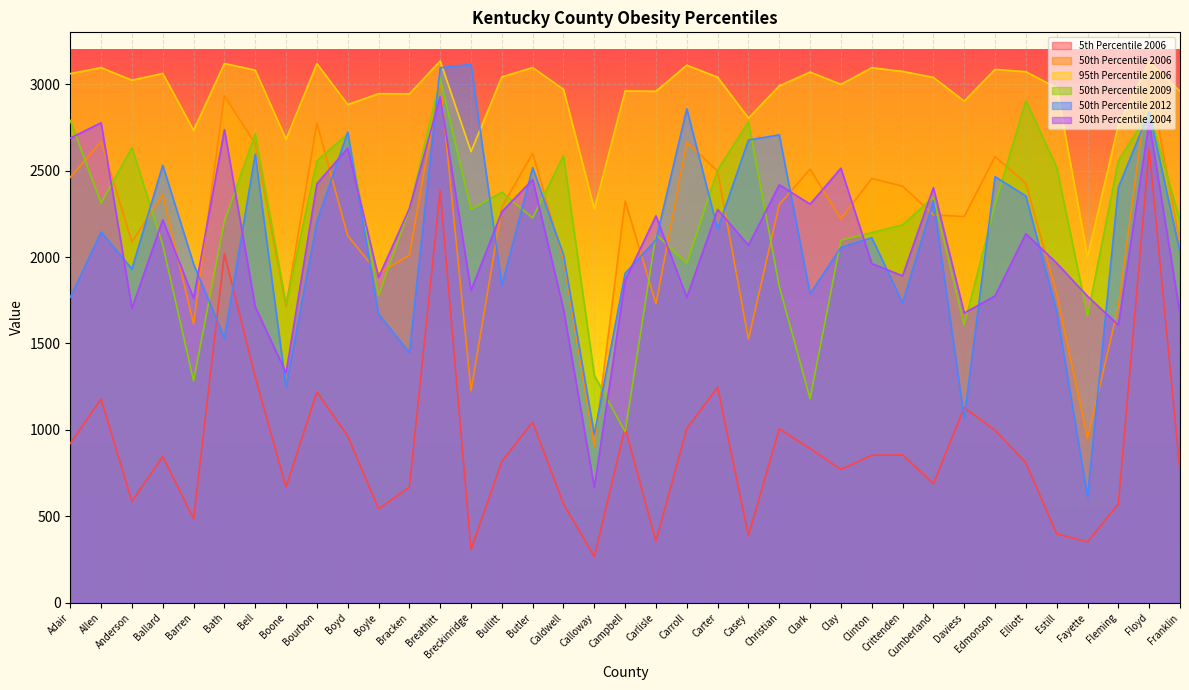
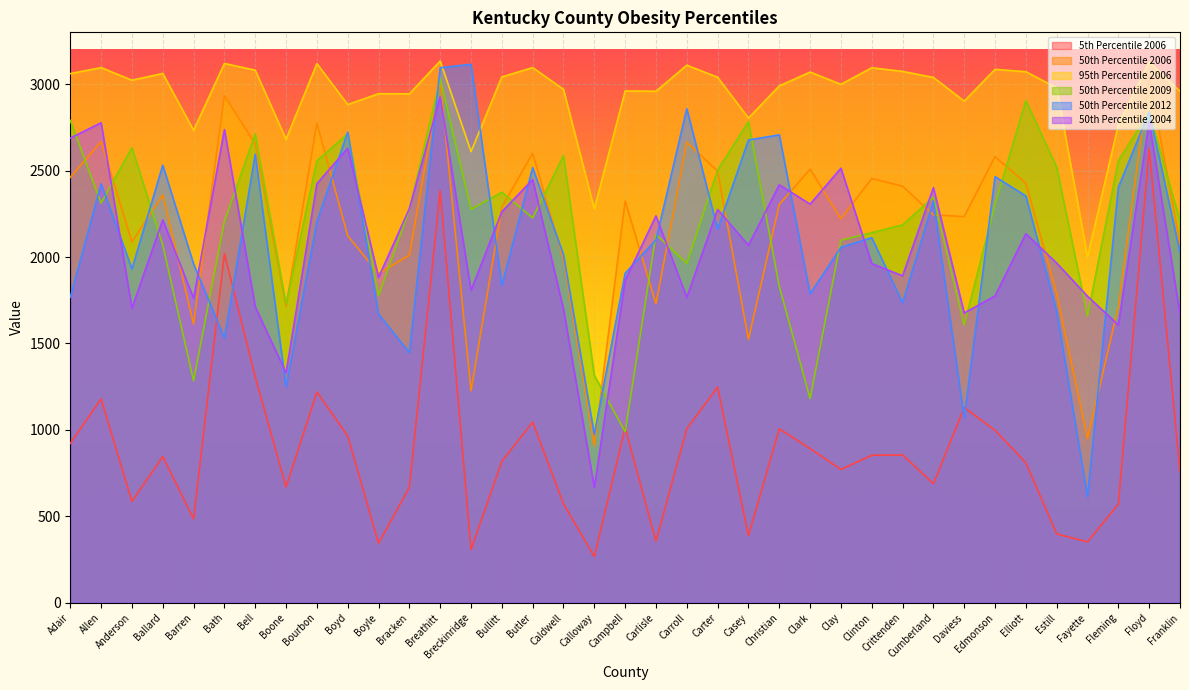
  {
    "5th Percentile 2006": {
      "Adair": 920,
      "Allen": 1180,
      "Anderson": 590,
      "Ballard": 850,
      "Barren": 490,
      "Bath": 2020,
      "Bell": 1310,
      "Boone": 670,
      "Bourbon": 1220,
      "Boyd": 970,
-     "Boyle": 540,
+     "Boyle": 340,
      "Bracken": 670,
      "Breathitt": 2390,
      "Breckinridge": 310,
      "Bullitt": 820,
      "Butler": 1050,
      "Caldwell": 570,
      "Calloway": 270,
      "Campbell": 1010,
      "Carlisle": 360,
      "Carroll": 1010,
      "Carter": 1250,
      "Casey": 390,
      "Christian": 1010,
      "Clark": 890,
      "Clay": 770,
      "Clinton": 850,
      "Crittenden": 860,
      "Cumberland": 690,
      "Daviess": 1130,
      "Edmonson": 1000,
      "Elliott": 810,
      "Estill": 400,
      "Fayette": 350,
      "Fleming": 570,
      "Floyd": 2630,
      "Franklin": 760
    },
    "50th Percentile 2009": {
      "Adair": 2790,
      "Allen": 2310,
      "Anderson": 2630,
      "Ballard": 2070,
      "Barren": 1280,
      "Bath": 2210,
      "Bell": 2710,
      "Bourbon": 2560,
      "Boyle": 1780,
      "Breckinridge": 2280,
      "Bullitt": 2380,
      "Butler": 2230,
      "Caldwell": 2590,
      "Calloway": 1320,
      "Campbell": 990,
      "Carlisle": 2130,
      "Carroll": 1960,
      "Casey": 2780,
      "Christian": 1830,
      "Clark": 1180,
      "Clay": 2100,
      "Clinton": 2140,
      "Crittenden": 2190,
      "Cumberland": 2350,
      "Daviess": 1610,
      "Edmonson": 2310,
      "Elliott": 2910,
      "Estill": 2520,
      "Fayette": 1660,
      "Fleming": 2560,
      "Franklin": 2210
    },
    "50th Percentile 2012": {
      "Adair": 1770,
-     "Allen": 2150,
+     "Allen": 2420,
      "Anderson": 1930,
      "Ballard": 2530,
      "Barren": 1960,
      "Bath": 1530,
      "Bell": 2600,
      "Boone": 1250,
      "Bourbon": 2210,
      "Boyle": 1670,
      "Bracken": 1450,
      "Breathitt": 3100,
      "Breckinridge": 3120,
      "Bullitt": 1840,
      "Butler": 2520,
      "Caldwell": 2010,
      "Calloway": 970,
      "Campbell": 1910,
      "Carlisle": 2100,
      "Carroll": 2860,
      "Carter": 2160,
      "Casey": 2680,
      "Christian": 2710,
      "Clark": 1790,
      "Clay": 2060,
      "Clinton": 2110,
      "Crittenden": 1740,
      "Cumberland": 2320,
      "Daviess": 1070,
      "Edmonson": 2470,
      "Elliott": 2350,
      "Estill": 1690,
      "Fayette": 610,
      "Fleming": 2400,
      "Franklin": 2030
    },
    "50th Percentile 2004": {
      "Adair": 2690,
      "Allen": 2780,
      "Anderson": 1700,
      "Ballard": 2220,
      "Barren": 1760,
      "Bath": 2740,
      "Bell": 1710,
      "Boone": 1330,
      "Bourbon": 2420,
      "Boyd": 2630,
      "Boyle": 1880,
      "Breathitt": 2930,
      "Breckinridge": 1810,
      "Bullitt": 2260,
      "Butler": 2450,
      "Caldwell": 1700,
      "Calloway": 670,
      "Campbell": 1870,
      "Carlisle": 2240,
      "Carroll": 1770,
      "Carter": 2280,
      "Casey": 2070,
      "Christian": 2420,
      "Clark": 2310,
      "Clay": 2510,
      "Clinton": 1960,
      "Crittenden": 1890,
      "Cumberland": 2400,
      "Daviess": 1680,
      "Edmonson": 1780,
      "Elliott": 2140,
      "Estill": 1970,
      "Fayette": 1770,
      "Fleming": 1610,
      "Franklin": 1670
    }
  }
